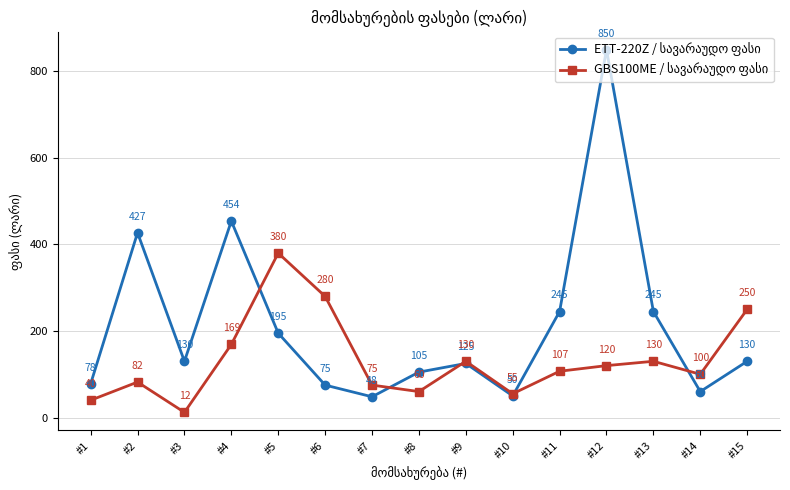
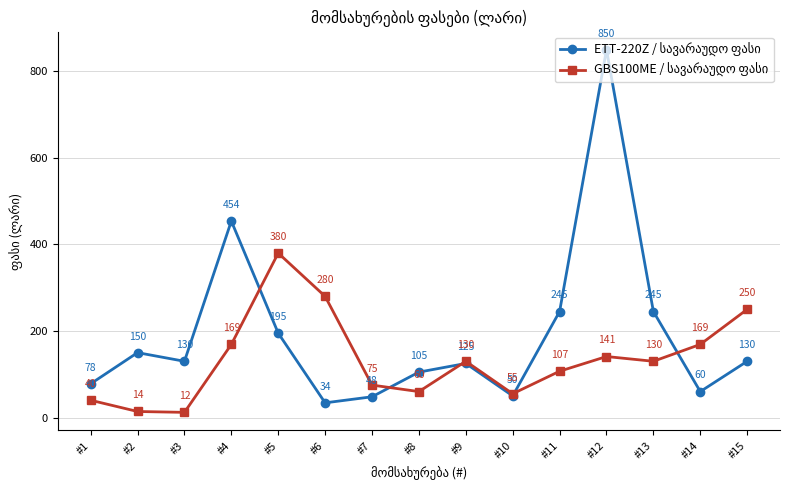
  {
    "ETT-220Z / სავარაუდო ფასი": {
      "#1": 78,
-     "#2": 427,
+     "#2": 150,
      "#3": 130,
      "#4": 454,
      "#5": 195,
-     "#6": 75,
+     "#6": 34,
      "#8": 105,
      "#11": 245,
      "#13": 245,
      "#15": 130
    },
    "GBS100ME / სავარაუდო ფასი": {
-     "#2": 82,
+     "#2": 14,
      "#3": 12,
      "#4": 169,
      "#5": 380,
      "#6": 280,
      "#7": 75,
      "#11": 107,
-     "#12": 120,
+     "#12": 141,
      "#13": 130,
-     "#14": 100,
+     "#14": 169,
      "#15": 250
    }
  }
